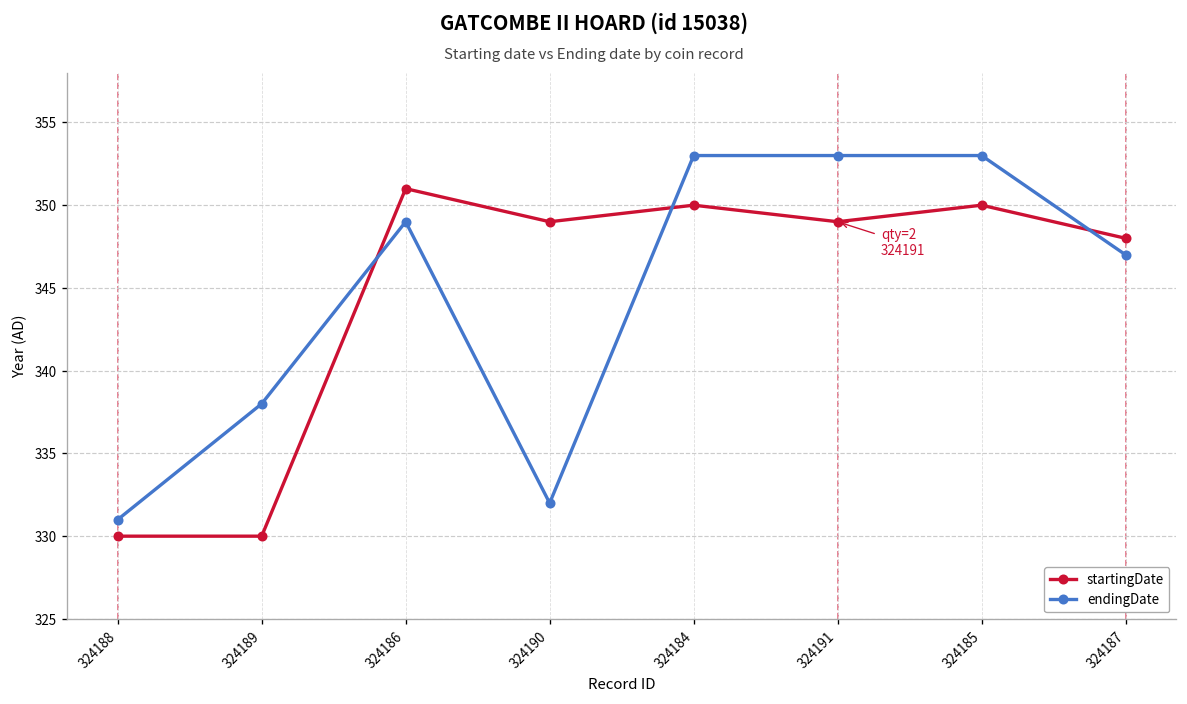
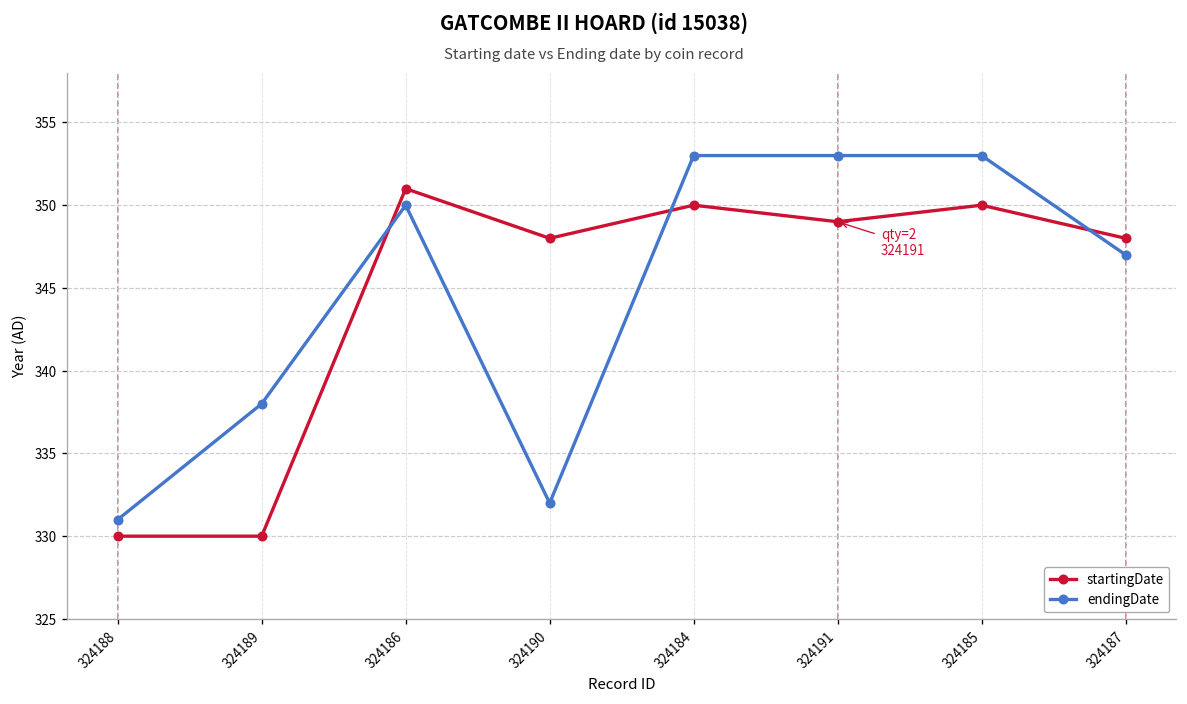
  {
    "startingDate": {
      "324188": 330,
      "324189": 330,
      "324186": 351,
-     "324190": 349,
+     "324190": 348,
      "324184": 350,
      "324185": 350,
      "324187": 348
    },
    "endingDate": {
      "324188": 331,
      "324189": 338,
-     "324186": 349,
+     "324186": 350,
      "324190": 332,
      "324184": 353,
      "324191": 353,
      "324185": 353,
      "324187": 347
    }
  }
